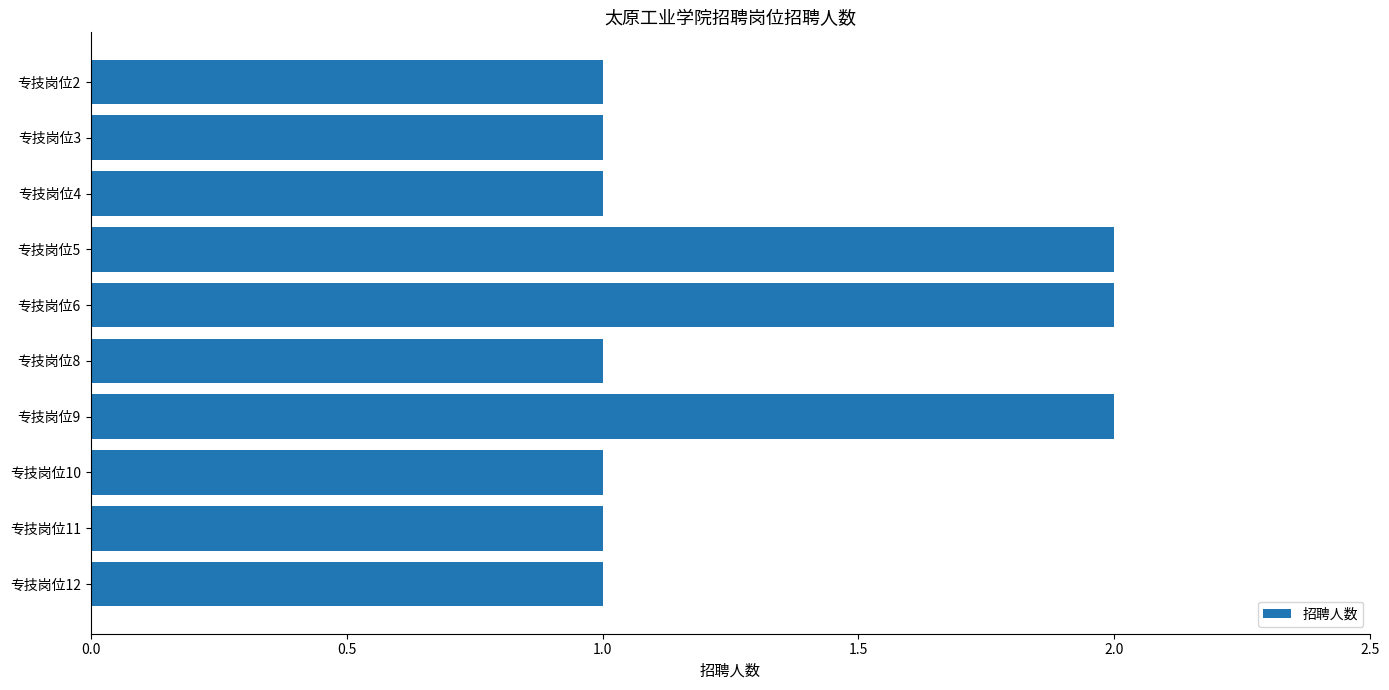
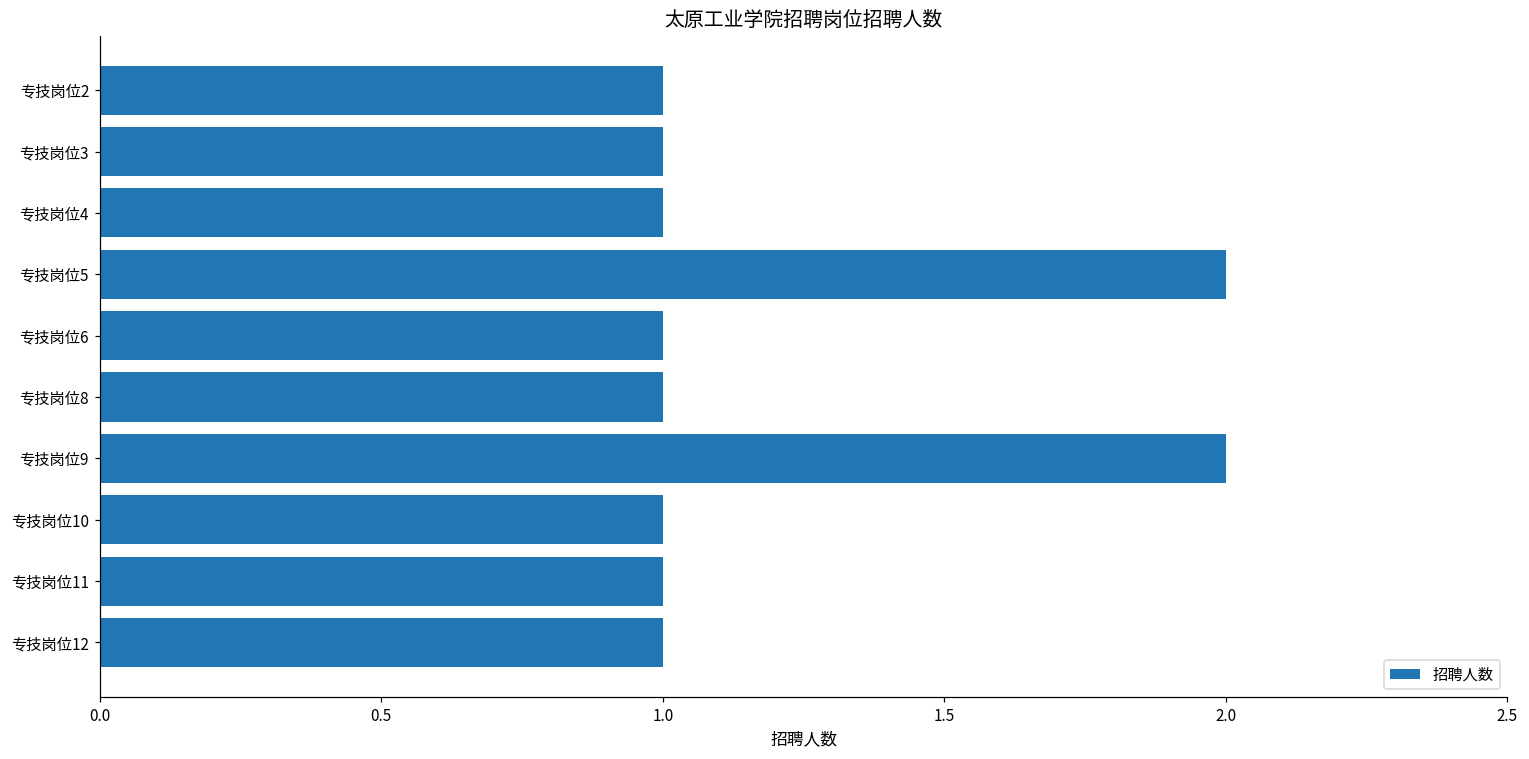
  {
    "专技岗位2": 1,
    "专技岗位3": 1,
    "专技岗位4": 1,
    "专技岗位5": 2,
-   "专技岗位6": 2,
+   "专技岗位6": 1,
    "专技岗位8": 1,
    "专技岗位9": 2,
    "专技岗位10": 1,
    "专技岗位11": 1,
    "专技岗位12": 1
  }
